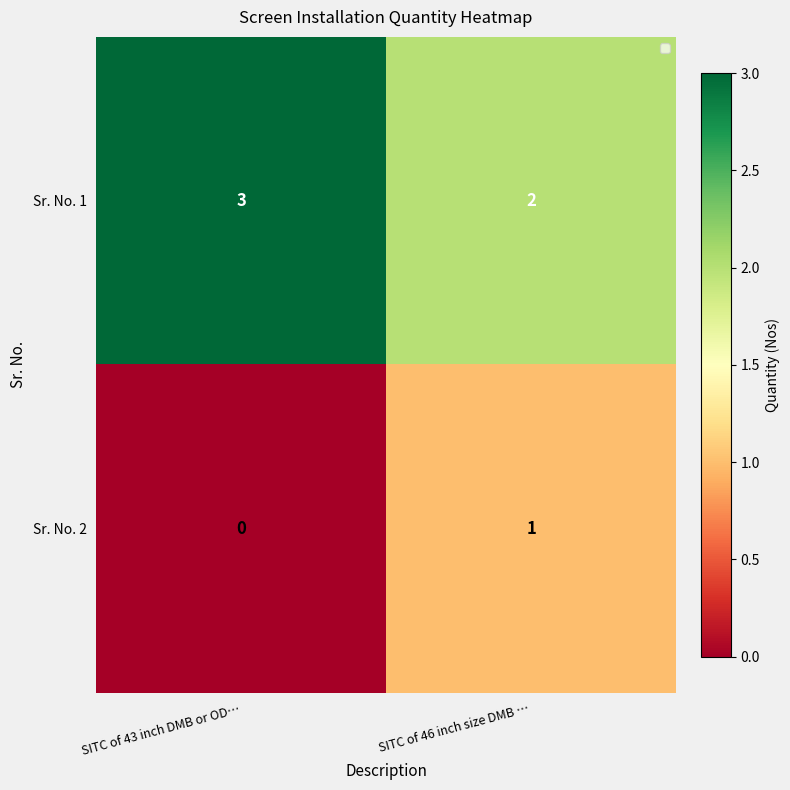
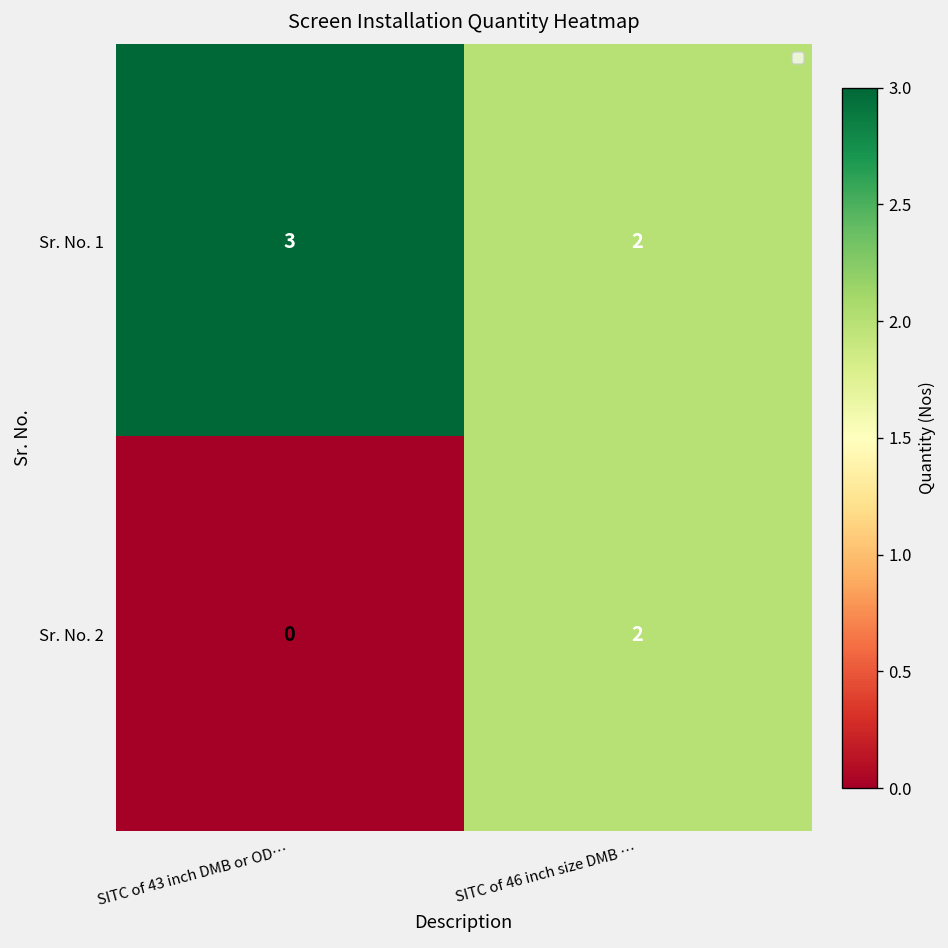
  {
    "Sr. No. 1": {
      "SITC of 43 inch DMB or OD…": 3,
      "SITC of 46 inch size DMB …": 2
    },
    "Sr. No. 2": {
      "SITC of 43 inch DMB or OD…": 0,
-     "SITC of 46 inch size DMB …": 1
+     "SITC of 46 inch size DMB …": 2
    }
  }
